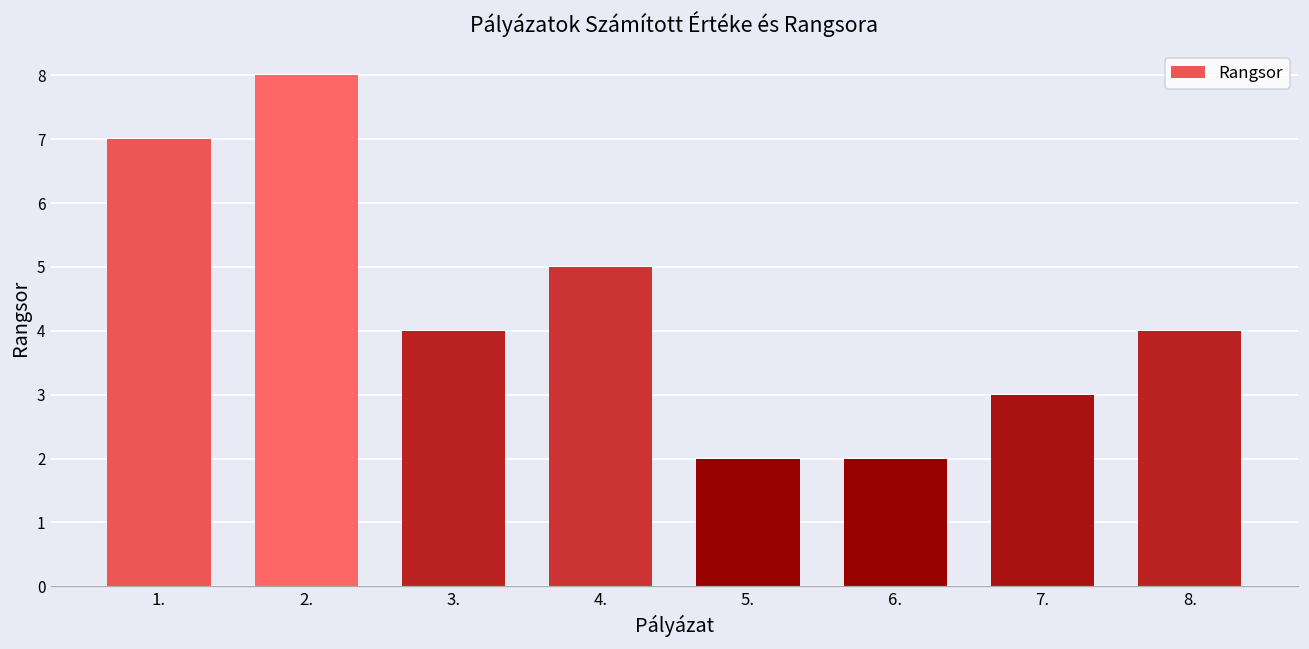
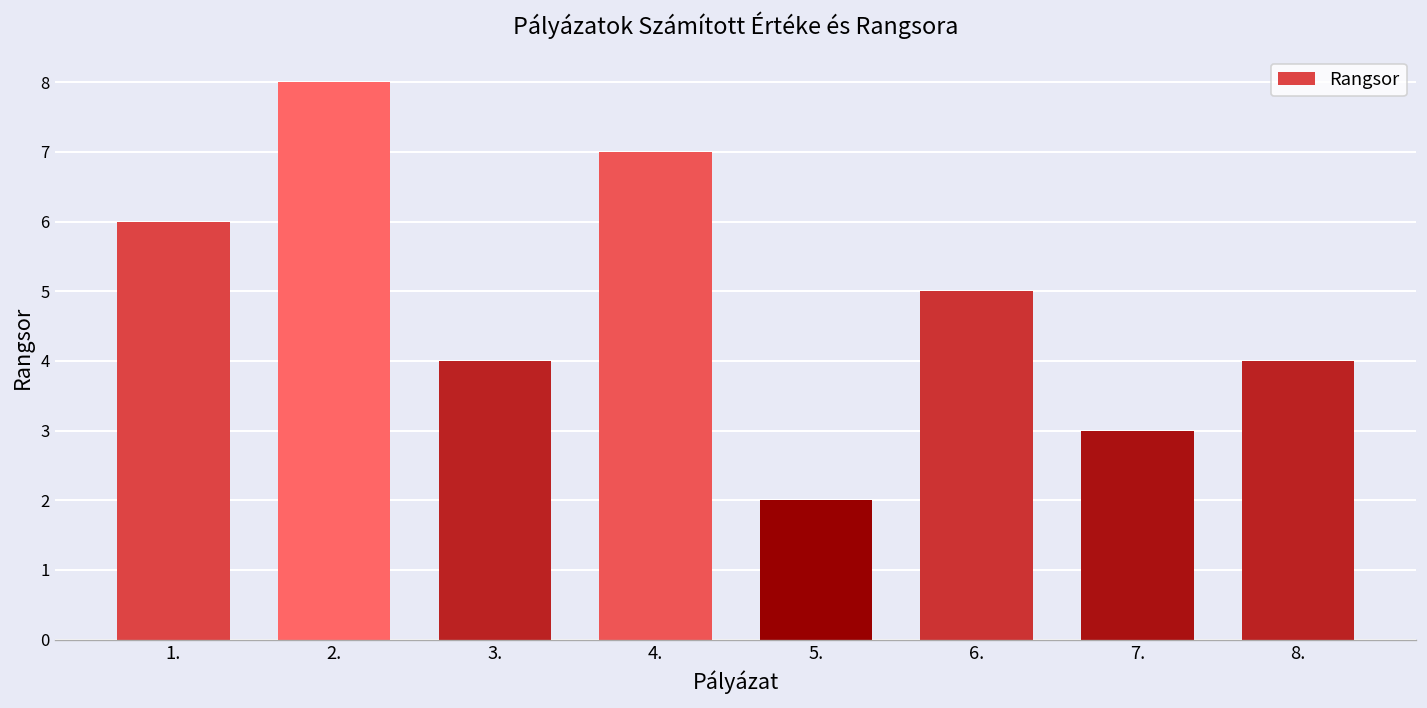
  {
-   "1.": 7,
+   "1.": 6,
    "2.": 8,
    "3.": 4,
-   "4.": 5,
+   "4.": 7,
    "5.": 2,
-   "6.": 2,
+   "6.": 5,
    "7.": 3,
    "8.": 4
  }
